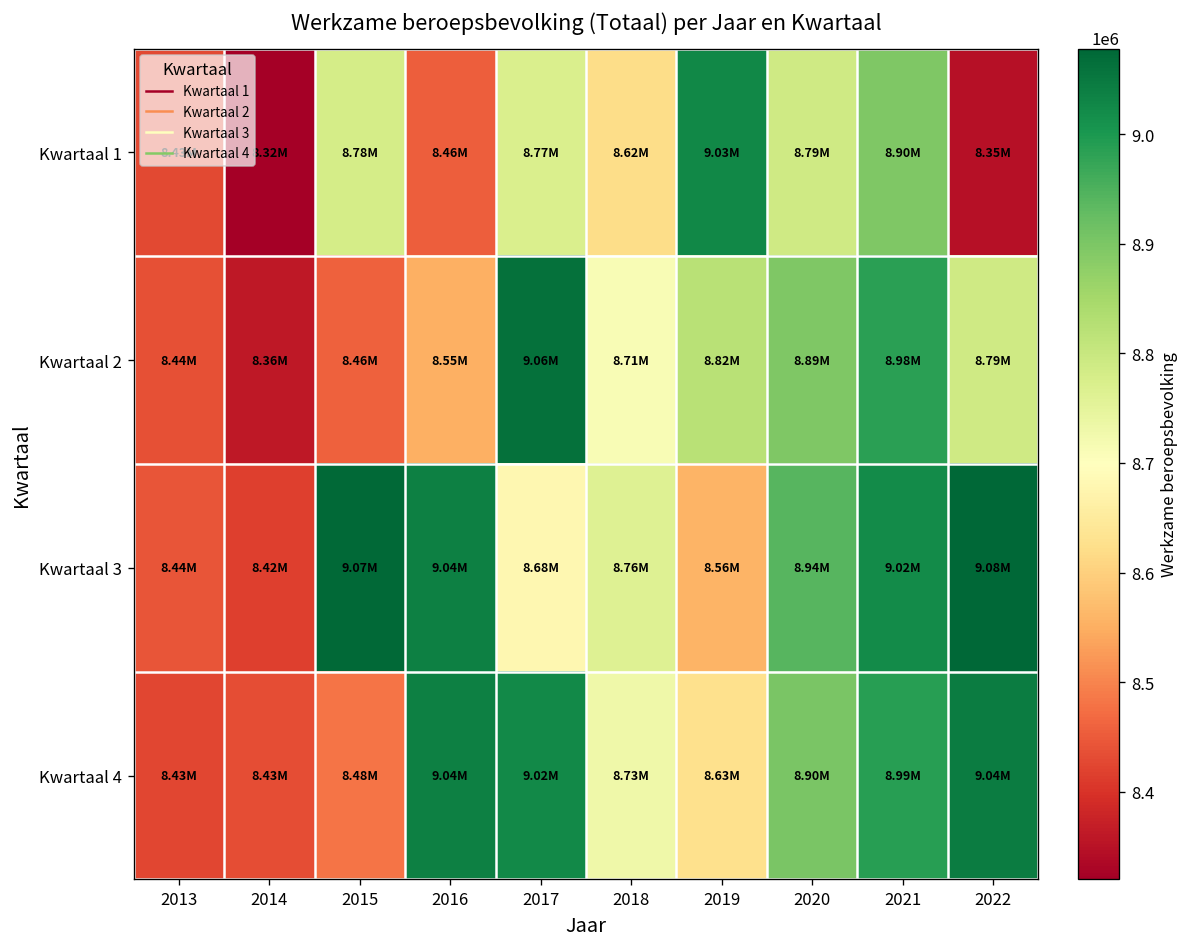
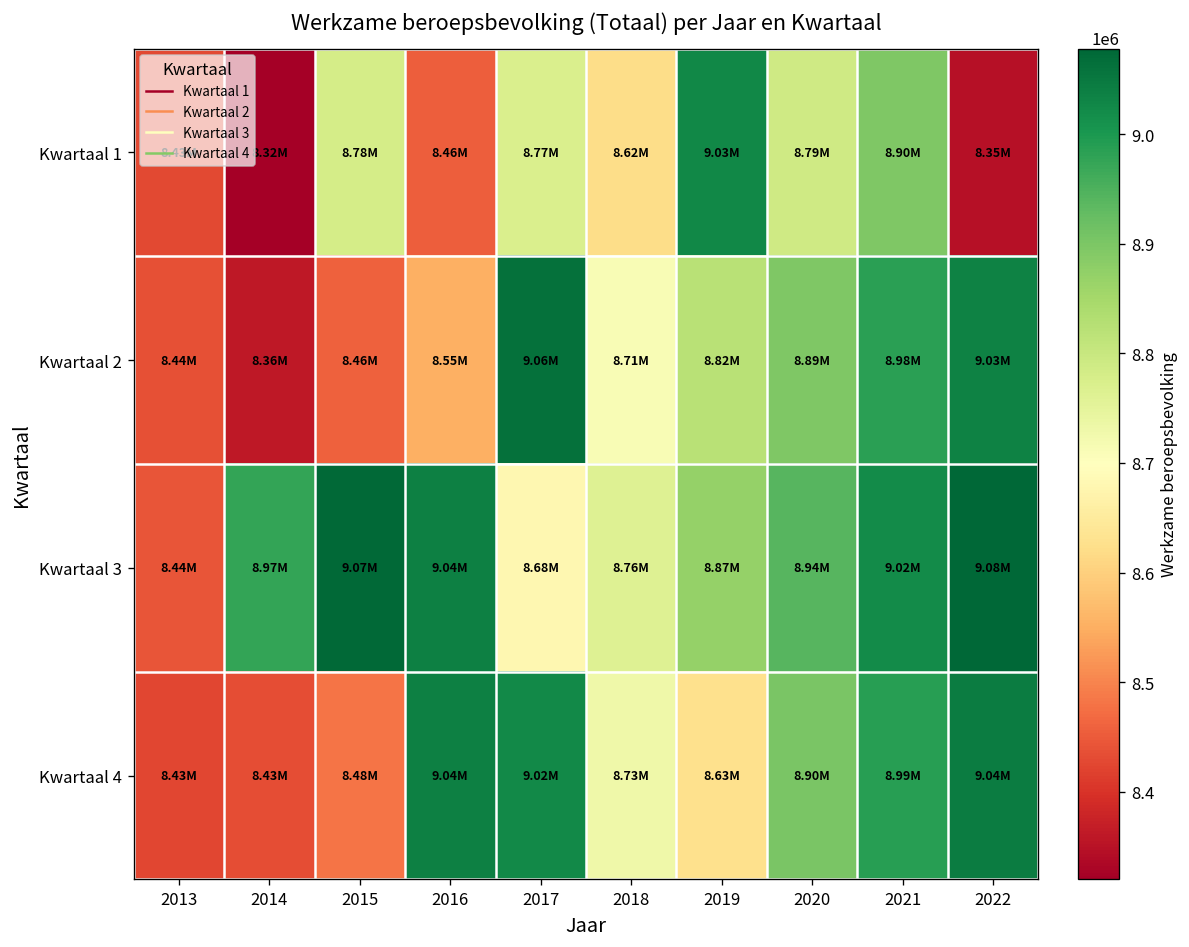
  {
    "Kwartaal 1": {
      "2015": "8.78M",
      "2016": "8.46M",
      "2017": "8.77M",
      "2018": "8.62M",
      "2019": "9.03M",
      "2020": "8.79M",
      "2021": "8.90M",
      "2022": "8.35M"
    },
    "Kwartaal 2": {
      "2013": "8.44M",
      "2014": "8.36M",
      "2015": "8.46M",
      "2016": "8.55M",
      "2017": "9.06M",
      "2018": "8.71M",
      "2019": "8.82M",
      "2020": "8.89M",
      "2021": "8.98M",
-     "2022": "8.79M"
+     "2022": "9.03M"
    },
    "Kwartaal 3": {
      "2013": "8.44M",
-     "2014": "8.42M",
+     "2014": "8.97M",
      "2015": "9.07M",
      "2016": "9.04M",
      "2017": "8.68M",
      "2018": "8.76M",
-     "2019": "8.56M",
+     "2019": "8.87M",
      "2020": "8.94M",
      "2021": "9.02M",
      "2022": "9.08M"
    },
    "Kwartaal 4": {
      "2013": "8.43M",
      "2014": "8.43M",
      "2015": "8.48M",
      "2016": "9.04M",
      "2017": "9.02M",
      "2018": "8.73M",
      "2019": "8.63M",
      "2020": "8.90M",
      "2021": "8.99M",
      "2022": "9.04M"
    }
  }
